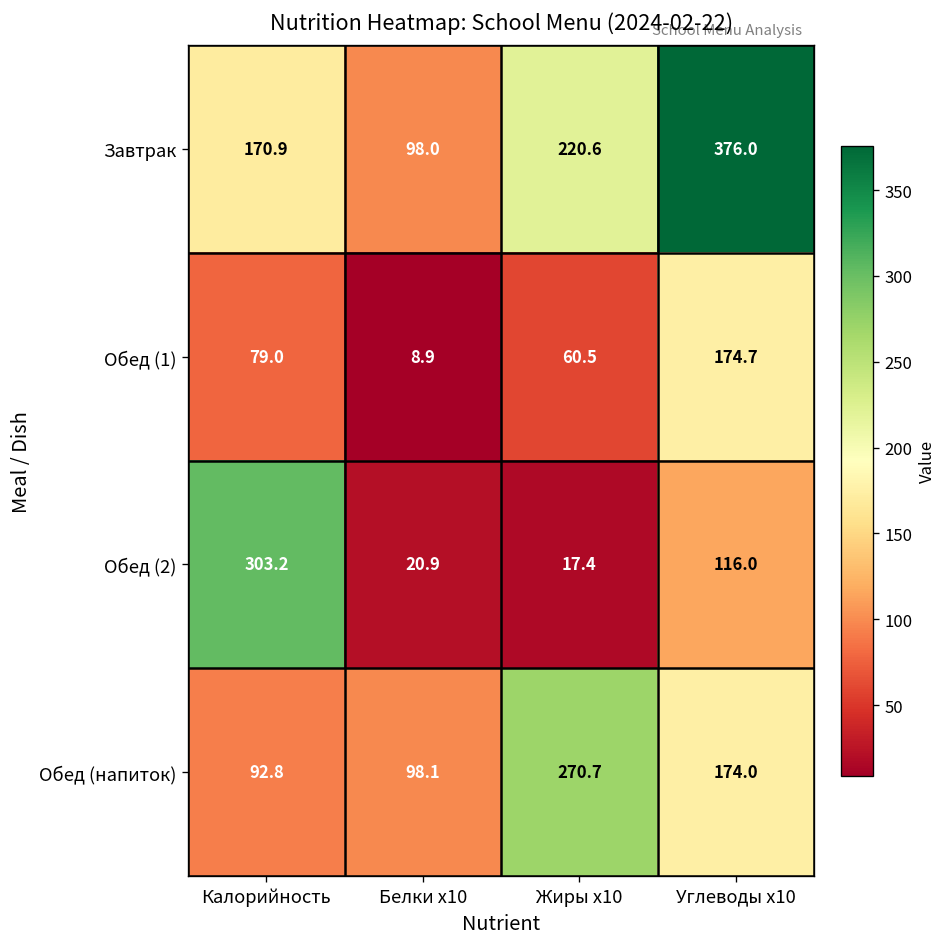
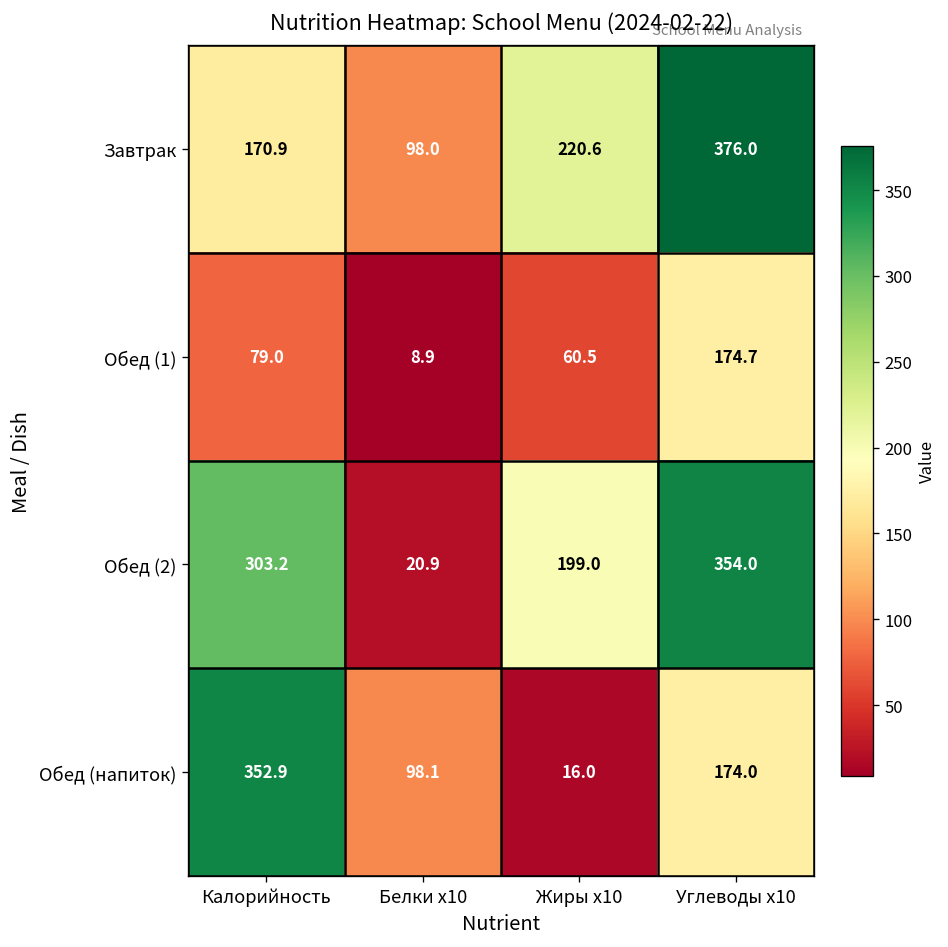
  {
    "Завтрак": {
      "Калорийность": 170.9,
      "Белки x10": 98.0,
      "Жиры x10": 220.6,
      "Углеводы x10": 376.0
    },
    "Обед (1)": {
      "Калорийность": 79.0,
      "Белки x10": 8.9,
      "Жиры x10": 60.5,
      "Углеводы x10": 174.7
    },
    "Обед (2)": {
      "Калорийность": 303.2,
      "Белки x10": 20.9,
-     "Жиры x10": 17.4,
-     "Углеводы x10": 116.0
+     "Жиры x10": 199.0,
+     "Углеводы x10": 354.0
    },
    "Обед (напиток)": {
-     "Калорийность": 92.8,
+     "Калорийность": 352.9,
      "Белки x10": 98.1,
-     "Жиры x10": 270.7,
+     "Жиры x10": 16.0,
      "Углеводы x10": 174.0
    }
  }
